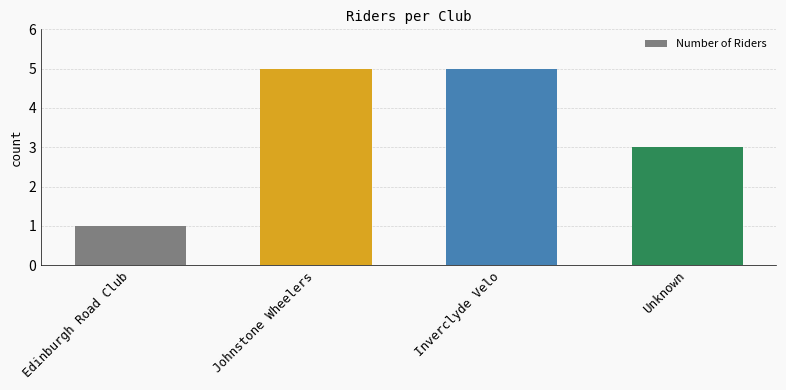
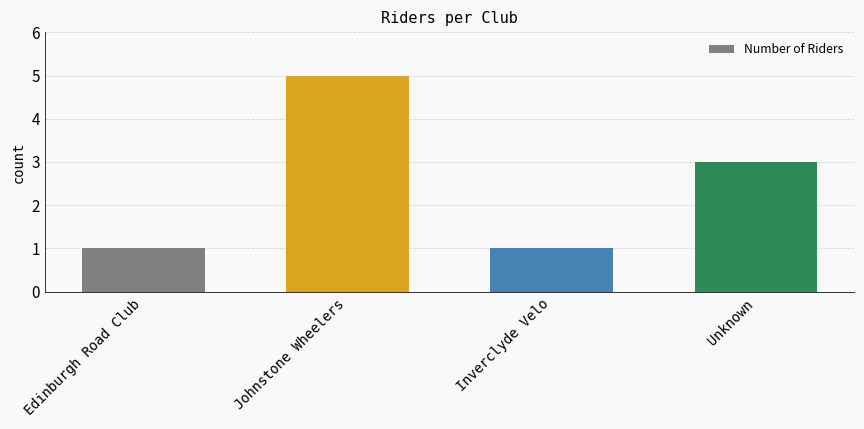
  {
    "Edinburgh Road Club": 1,
    "Johnstone Wheelers": 5,
-   "Inverclyde Velo": 5,
+   "Inverclyde Velo": 1,
    "Unknown": 3
  }
